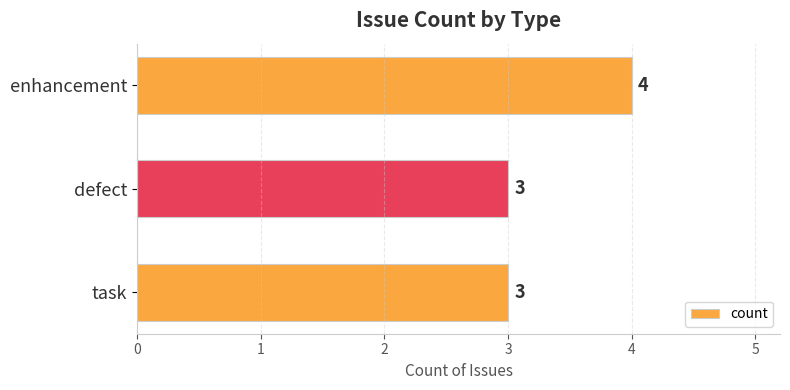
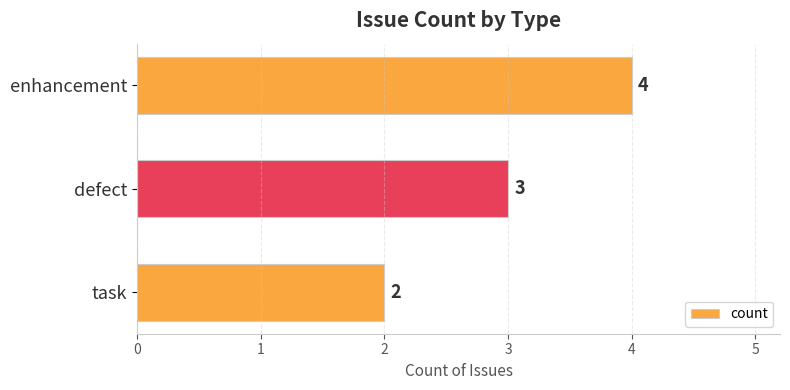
  {
    "enhancement": 4,
    "defect": 3,
-   "task": 3
+   "task": 2
  }
